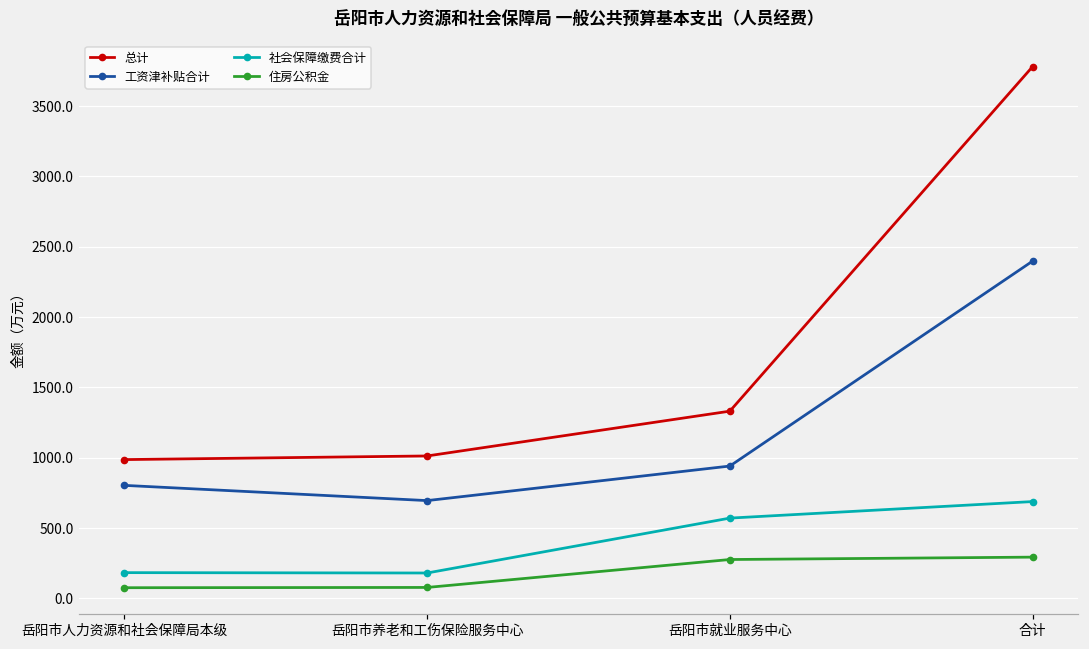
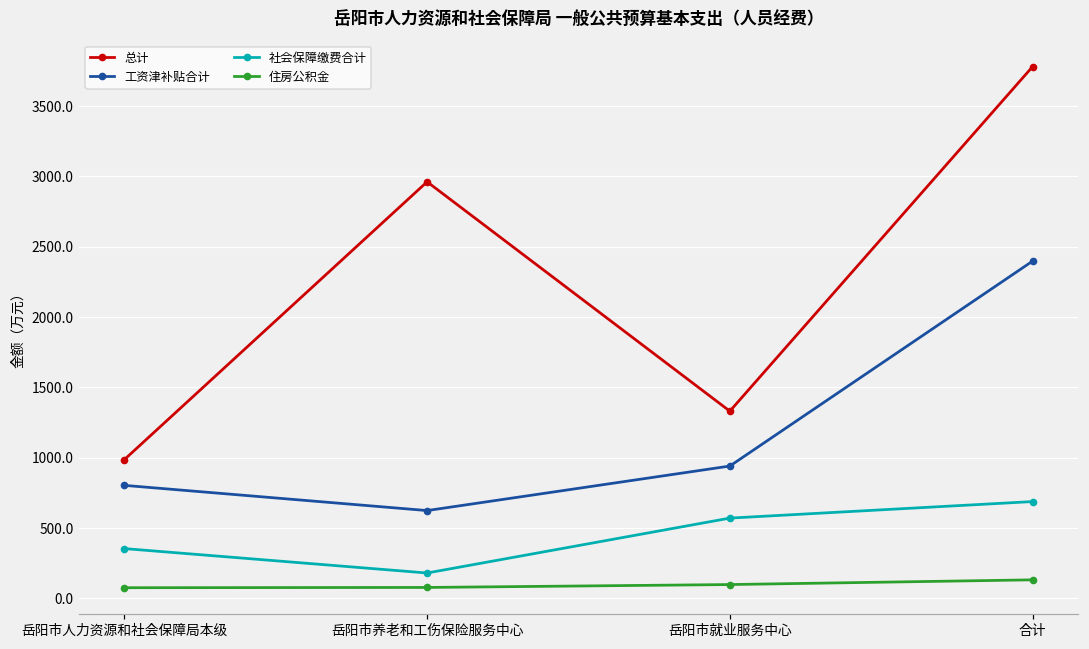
  {
    "总计": {
      "岳阳市人力资源和社会保障局本级": 990,
-     "岳阳市养老和工伤保险服务中心": 1010,
+     "岳阳市养老和工伤保险服务中心": 2960,
      "岳阳市就业服务中心": 1330,
      "合计": 3780
    },
    "工资津补贴合计": {
      "岳阳市人力资源和社会保障局本级": 800,
-     "岳阳市养老和工伤保险服务中心": 690,
+     "岳阳市养老和工伤保险服务中心": 620,
      "岳阳市就业服务中心": 940,
      "合计": 2400
    },
    "社会保障缴费合计": {
-     "岳阳市人力资源和社会保障局本级": 180,
+     "岳阳市人力资源和社会保障局本级": 350,
      "岳阳市养老和工伤保险服务中心": 180,
      "岳阳市就业服务中心": 570,
      "合计": 690
    },
    "住房公积金": {
      "岳阳市人力资源和社会保障局本级": 80,
      "岳阳市养老和工伤保险服务中心": 80,
-     "岳阳市就业服务中心": 280,
-     "合计": 290
+     "岳阳市就业服务中心": 100,
+     "合计": 130
    }
  }
